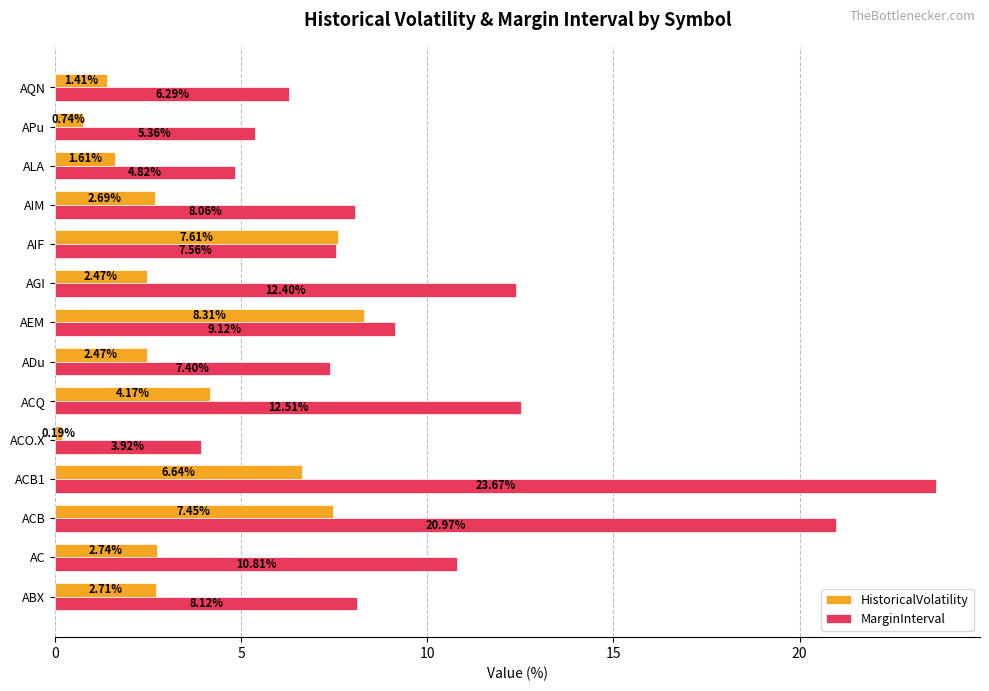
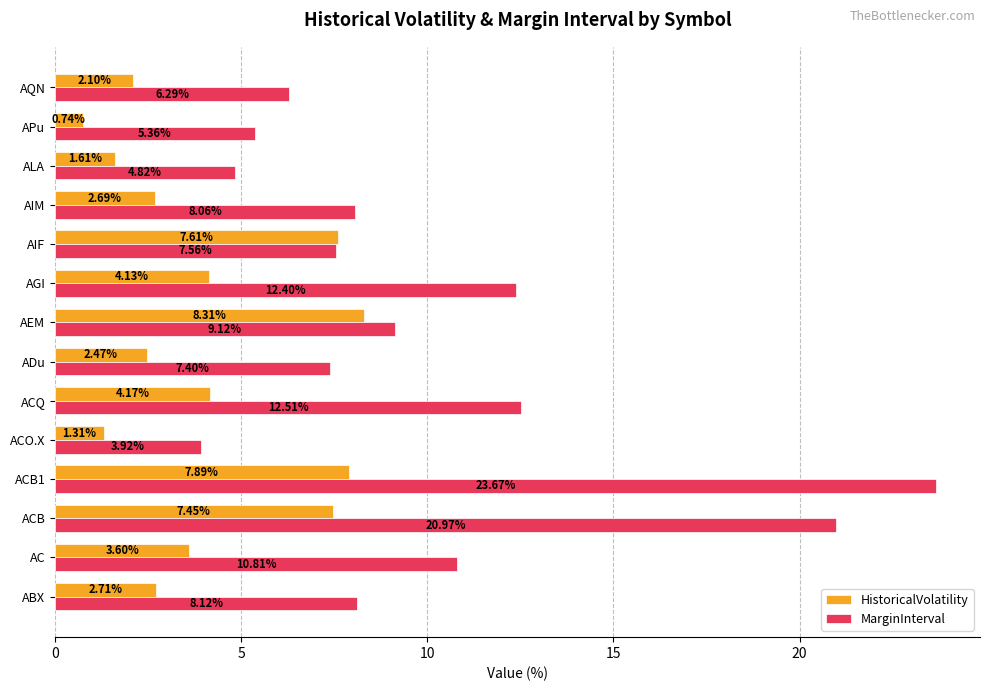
  {
    "HistoricalVolatility": {
-     "AQN": "1.41%",
+     "AQN": "2.10%",
      "APu": "0.74%",
      "ALA": "1.61%",
      "AIM": "2.69%",
      "AIF": "7.61%",
-     "AGI": "2.47%",
+     "AGI": "4.13%",
      "AEM": "8.31%",
      "ADu": "2.47%",
      "ACQ": "4.17%",
-     "ACO.X": "0.19%",
-     "ACB1": "6.64%",
+     "ACO.X": "1.31%",
+     "ACB1": "7.89%",
      "ACB": "7.45%",
-     "AC": "2.74%",
+     "AC": "3.60%",
      "ABX": "2.71%"
    },
    "MarginInterval": {
      "AQN": "6.29%",
      "APu": "5.36%",
      "ALA": "4.82%",
      "AIM": "8.06%",
      "AIF": "7.56%",
      "AGI": "12.40%",
      "AEM": "9.12%",
      "ADu": "7.40%",
      "ACQ": "12.51%",
      "ACO.X": "3.92%",
      "ACB1": "23.67%",
      "ACB": "20.97%",
      "AC": "10.81%",
      "ABX": "8.12%"
    }
  }
